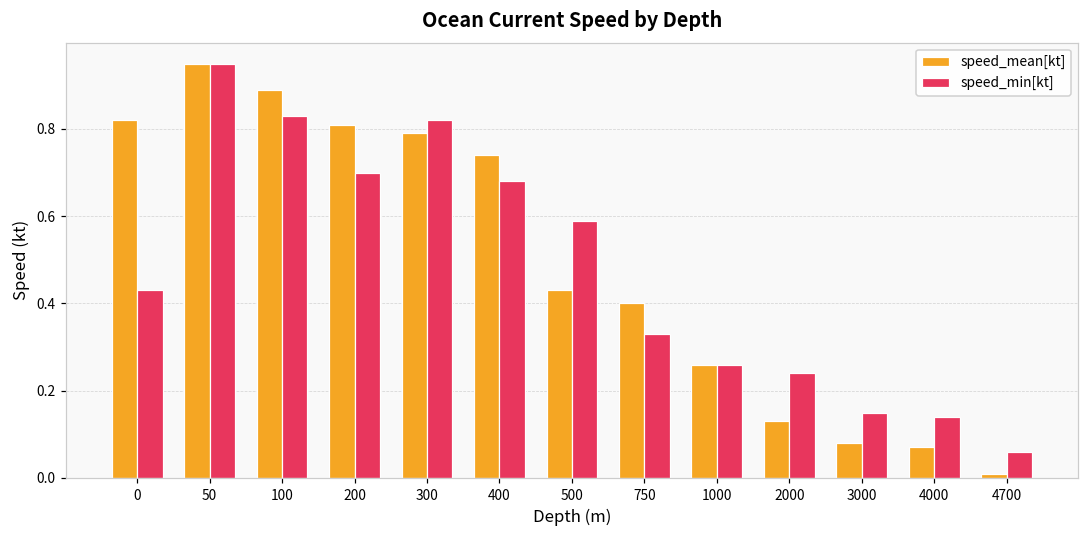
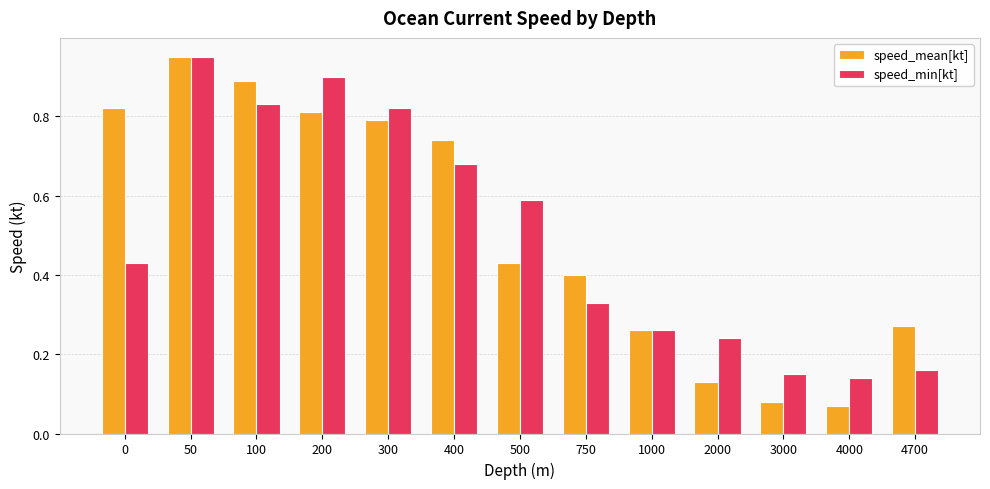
  {
    "speed_mean[kt]": {
      "0": 0.82,
      "50": 0.95,
      "100": 0.89,
      "200": 0.81,
      "300": 0.79,
      "400": 0.74,
      "500": 0.43,
      "750": 0.40,
      "1000": 0.26,
      "2000": 0.13,
      "3000": 0.08,
      "4000": 0.07,
-     "4700": 0.01
+     "4700": 0.27
    },
    "speed_min[kt]": {
      "0": 0.43,
      "50": 0.95,
      "100": 0.83,
-     "200": 0.7,
+     "200": 0.9,
      "300": 0.82,
      "400": 0.68,
      "500": 0.59,
      "750": 0.33,
      "1000": 0.26,
      "2000": 0.24,
      "3000": 0.15,
      "4000": 0.14,
-     "4700": 0.06
+     "4700": 0.16
    }
  }
